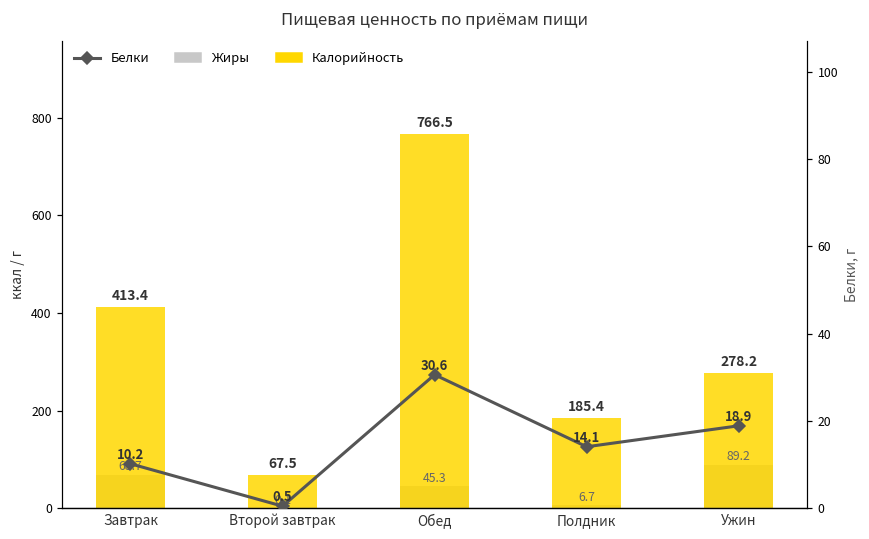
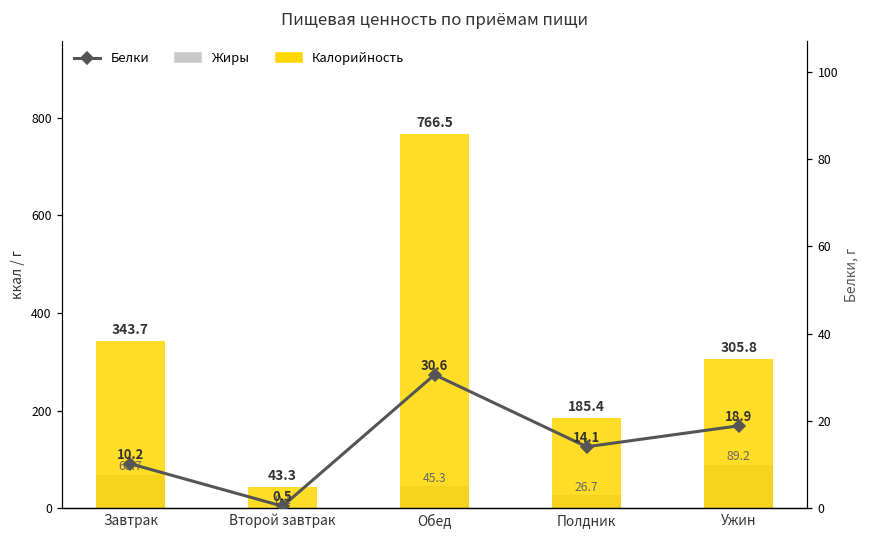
  {
    "Жиры": {
-     "Полдник": 6.7
+     "Полдник": 26.7
    },
    "Калорийность": {
-     "Завтрак": 413.4,
-     "Второй завтрак": 67.5,
+     "Завтрак": 343.7,
+     "Второй завтрак": 43.3,
      "Обед": 766.5,
      "Полдник": 185.4,
-     "Ужин": 278.2
+     "Ужин": 305.8
    },
    "Белки": {
      "Завтрак": 10.2,
      "Обед": 30.6,
      "Полдник": 14.1,
      "Ужин": 18.9
    }
  }
